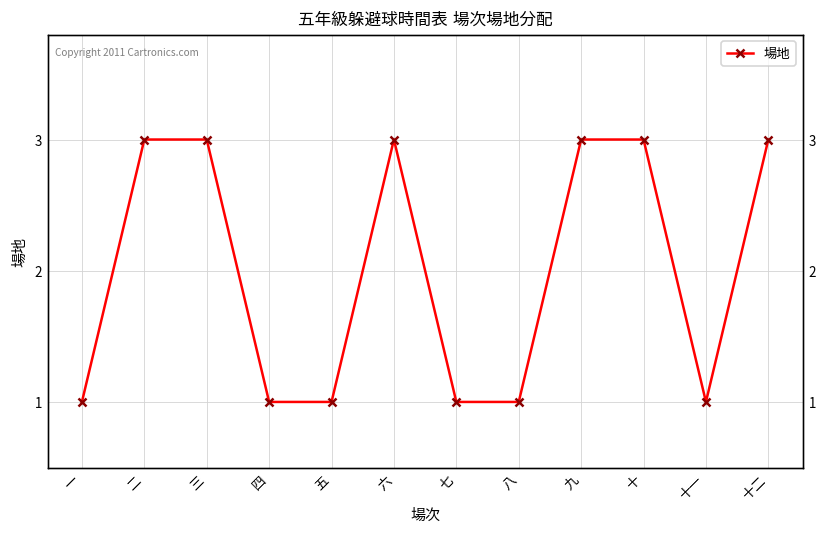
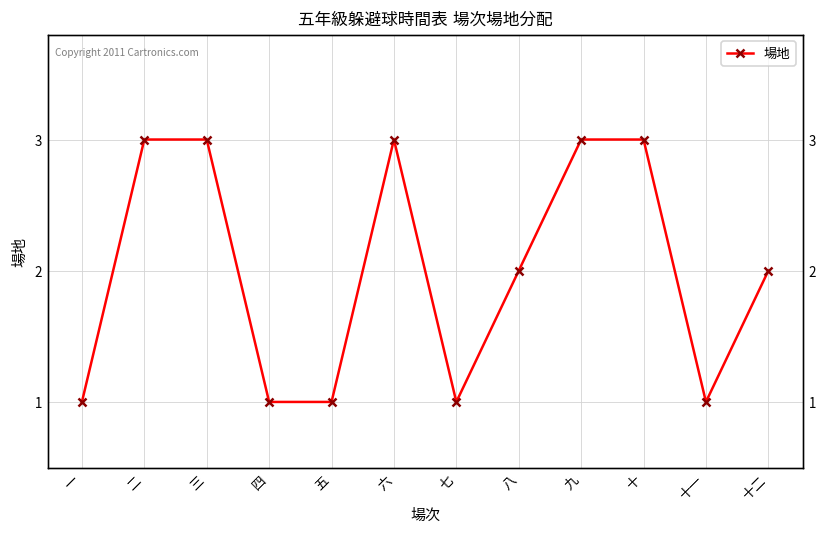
  {
    "一": 1,
    "二": 3,
    "三": 3,
    "四": 1,
    "五": 1,
    "六": 3,
    "七": 1,
-   "八": 1,
+   "八": 2,
    "九": 3,
    "十": 3,
    "十一": 1,
-   "十二": 3
+   "十二": 2
  }
